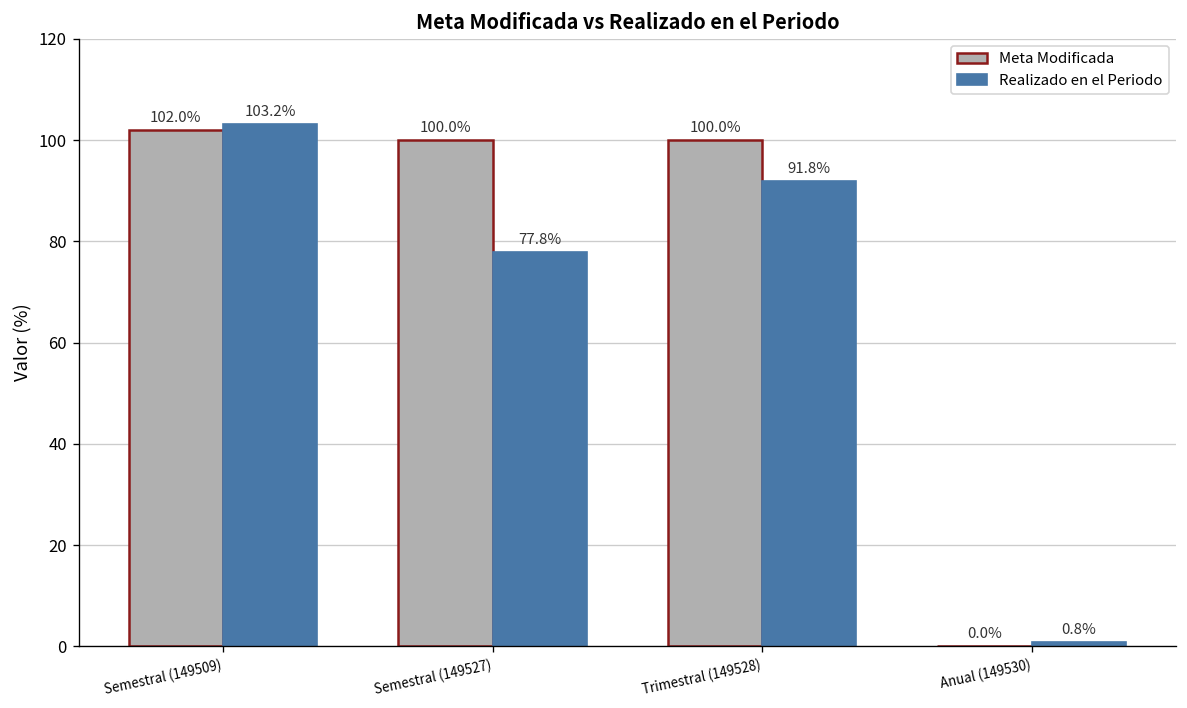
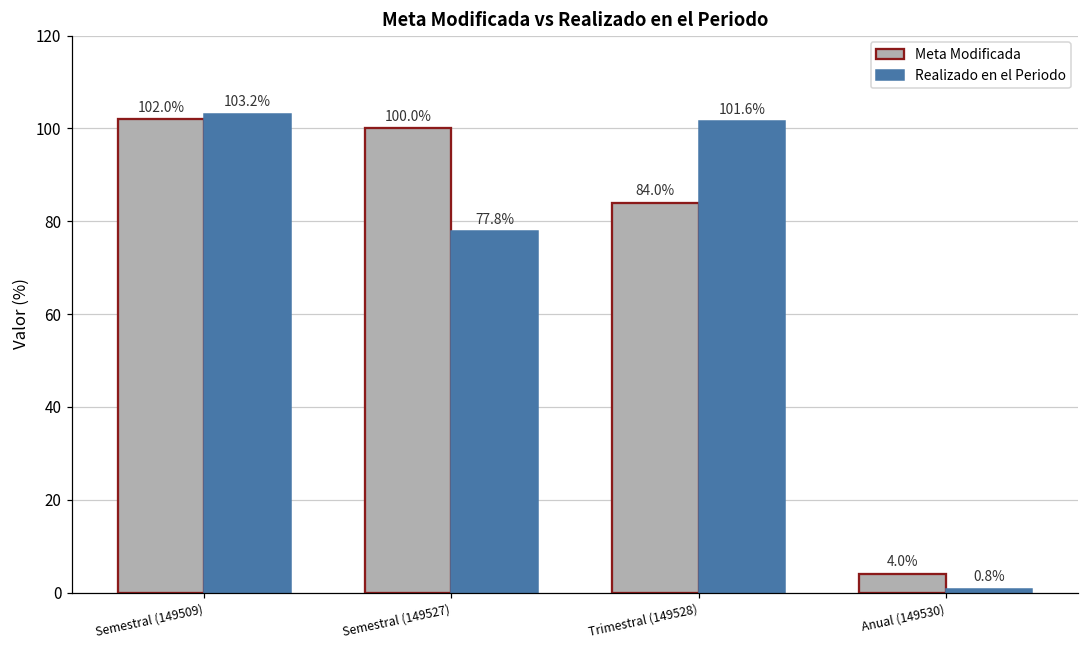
  {
    "Meta Modificada": {
      "Semestral (149509)": "102.0%",
      "Semestral (149527)": "100.0%",
-     "Trimestral (149528)": "100.0%",
-     "Anual (149530)": "0.0%"
+     "Trimestral (149528)": "84.0%",
+     "Anual (149530)": "4.0%"
    },
    "Realizado en el Periodo": {
      "Semestral (149509)": "103.2%",
      "Semestral (149527)": "77.8%",
-     "Trimestral (149528)": "91.8%",
+     "Trimestral (149528)": "101.6%",
      "Anual (149530)": "0.8%"
    }
  }
